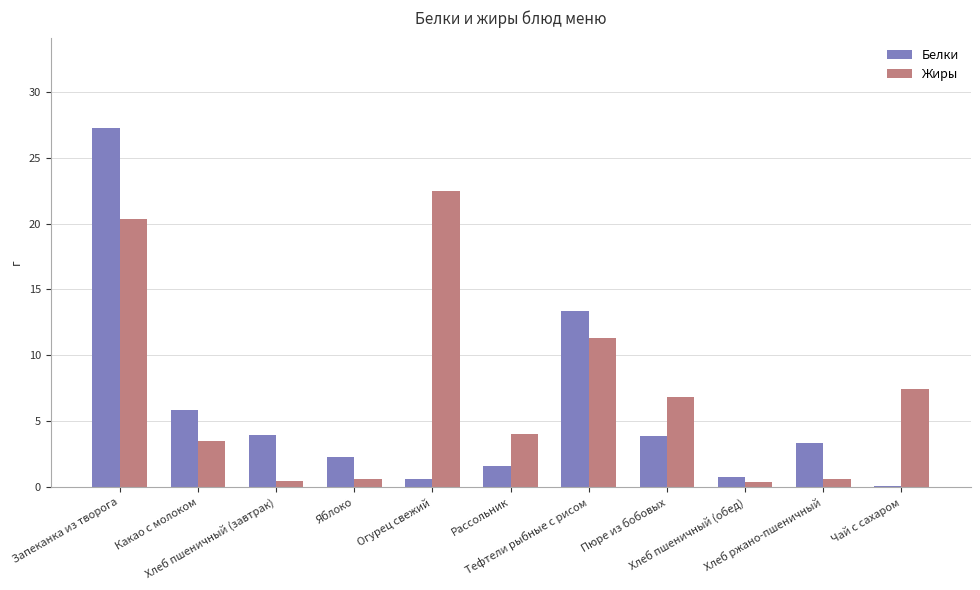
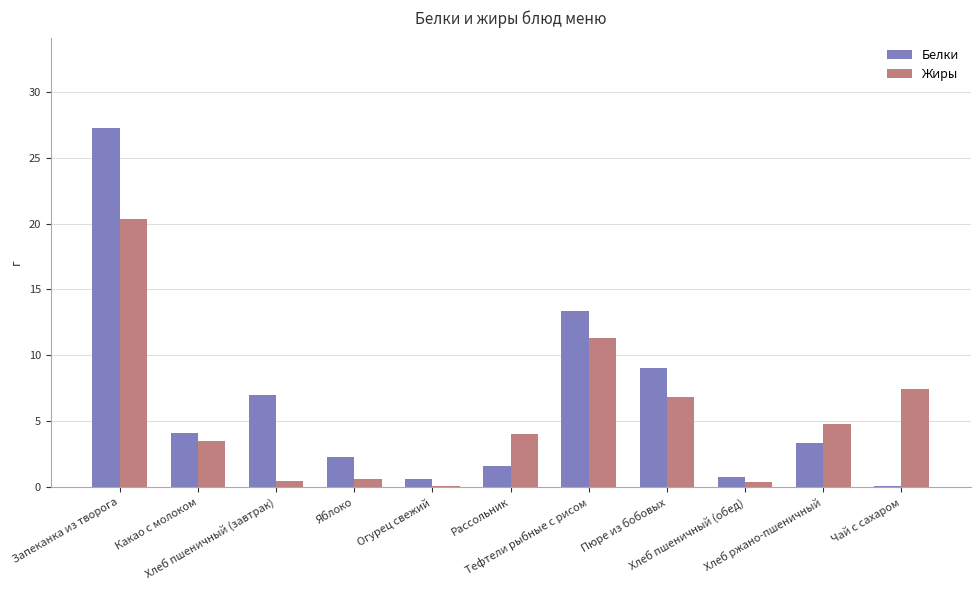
  {
    "Белки": {
      "Запеканка из творога": 27.3,
-     "Какао с молоком": 5.8,
-     "Хлеб пшеничный (завтрак)": 4.0,
+     "Какао с молоком": 4.1,
+     "Хлеб пшеничный (завтрак)": 7.0,
      "Яблоко": 2.3,
      "Огурец свежий": 0.7,
      "Рассольник": 1.6,
      "Тефтели рыбные с рисом": 13.4,
-     "Пюре из бобовых": 3.9,
+     "Пюре из бобовых": 9.1,
      "Хлеб пшеничный (обед)": 0.8,
      "Хлеб ржано-пшеничный": 3.4
    },
    "Жиры": {
      "Запеканка из творога": 20.3,
      "Какао с молоком": 3.5,
      "Хлеб пшеничный (завтрак)": 0.5,
      "Яблоко": 0.6,
-     "Огурец свежий": 22.5,
+     "Огурец свежий": 0.1,
      "Рассольник": 4.1,
      "Тефтели рыбные с рисом": 11.3,
      "Пюре из бобовых": 6.8,
      "Хлеб пшеничный (обед)": 0.4,
-     "Хлеб ржано-пшеничный": 0.7,
+     "Хлеб ржано-пшеничный": 4.8,
      "Чай с сахаром": 7.4
    }
  }
